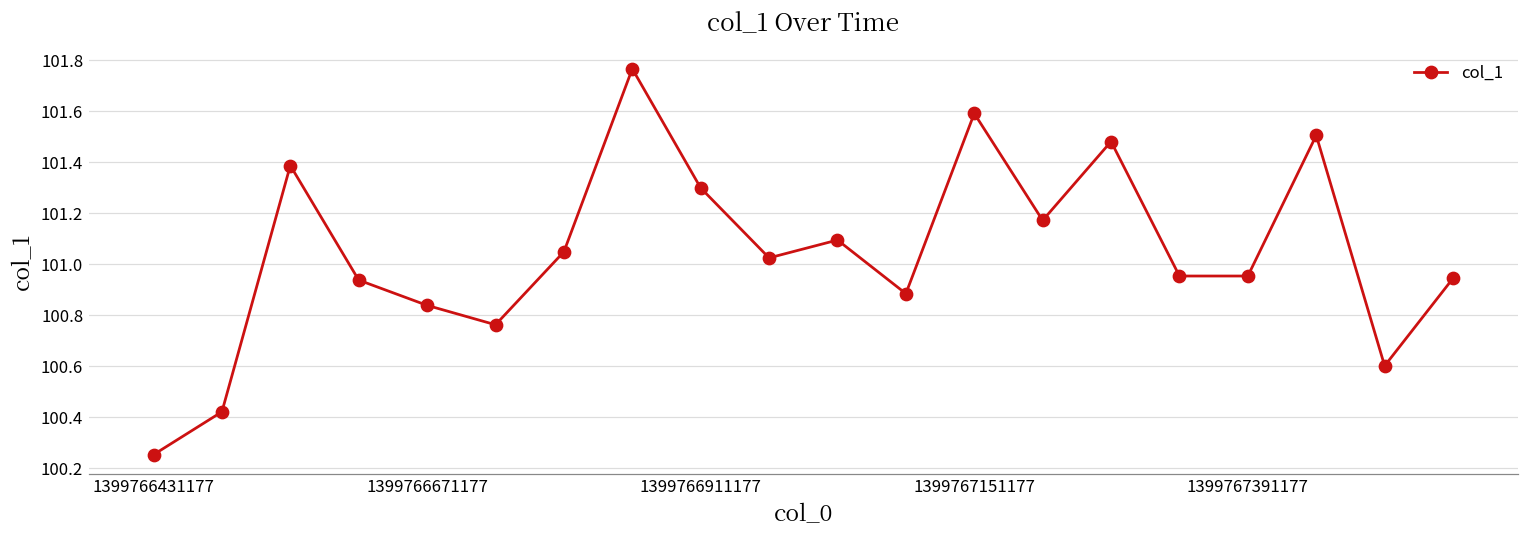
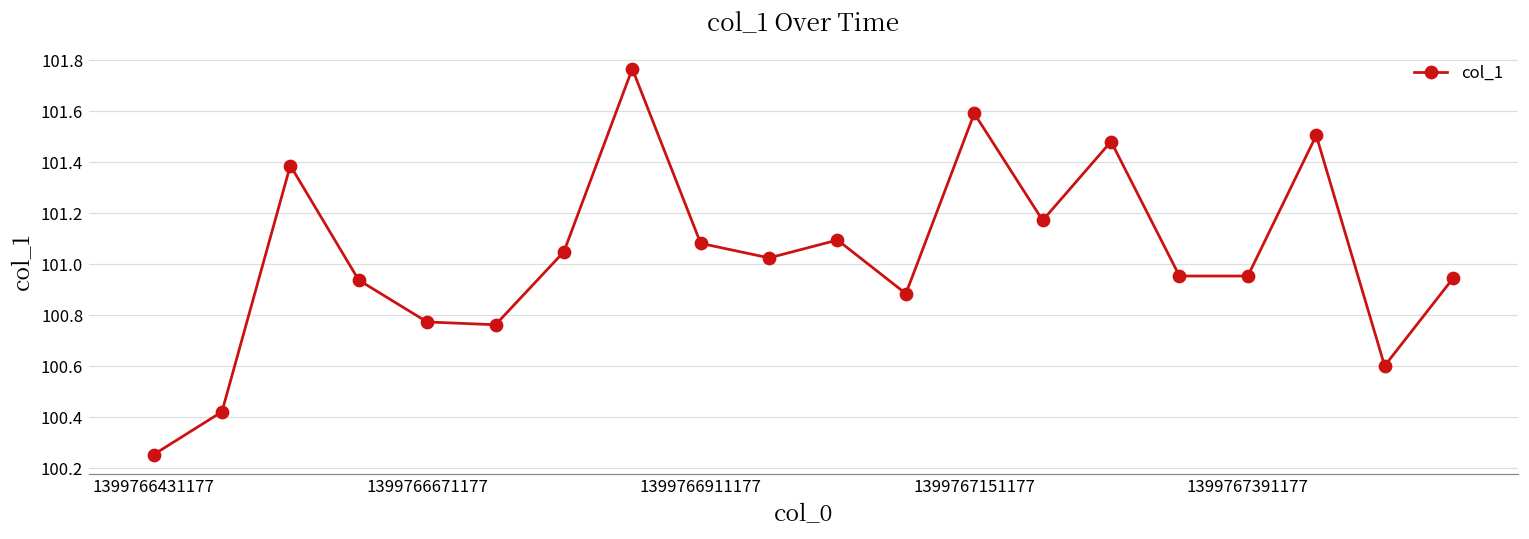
  {
    "1399766431177": 100.25,
-   "1399766671177": 100.84,
-   "1399766911177": 101.30,
+   "1399766671177": 100.77,
+   "1399766911177": 101.08,
    "1399767151177": 101.59,
    "1399767391177": 100.95
  }
